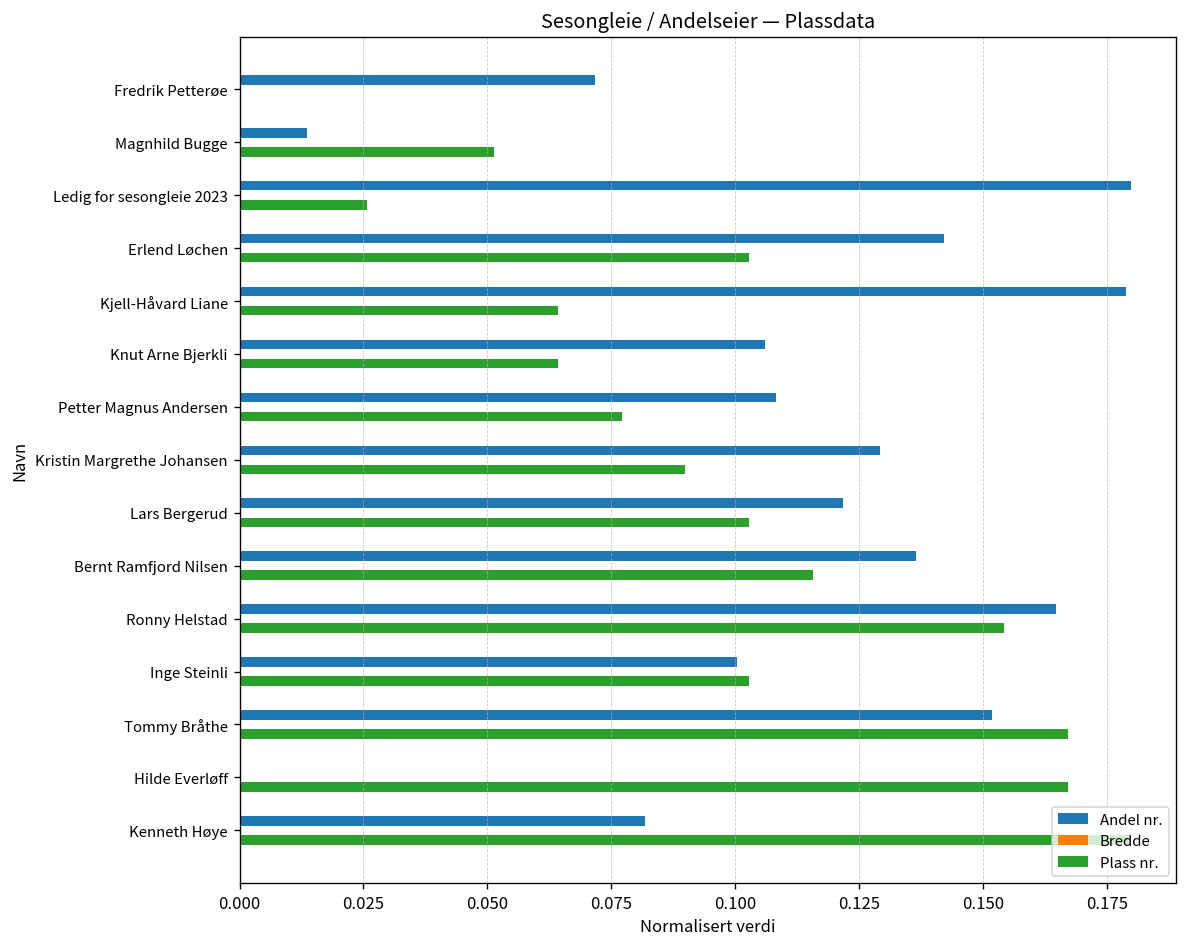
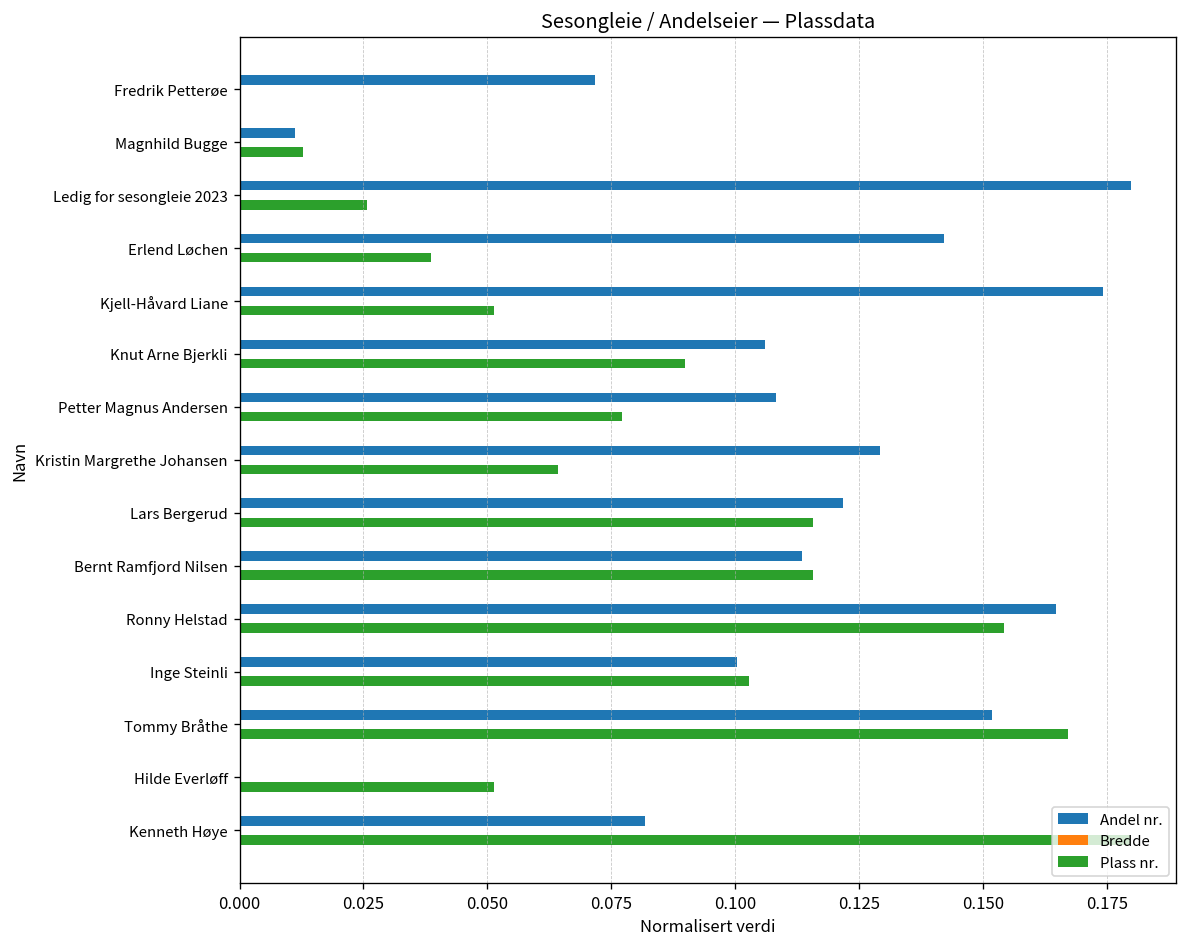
  {
    "Andel nr.": {
      "Fredrik Petterøe": 0.072,
-     "Magnhild Bugge": 0.014,
+     "Magnhild Bugge": 0.011,
      "Ledig for sesongleie 2023": 0.180,
      "Erlend Løchen": 0.142,
-     "Kjell-Håvard Liane": 0.179,
+     "Kjell-Håvard Liane": 0.174,
      "Knut Arne Bjerkli": 0.106,
      "Petter Magnus Andersen": 0.108,
      "Kristin Margrethe Johansen": 0.129,
      "Lars Bergerud": 0.122,
-     "Bernt Ramfjord Nilsen": 0.137,
+     "Bernt Ramfjord Nilsen": 0.113,
      "Ronny Helstad": 0.165,
      "Inge Steinli": 0.100,
      "Tommy Bråthe": 0.152,
      "Hilde Everløff": 0.000,
      "Kenneth Høye": 0.082
    },
    "Bredde": {
      "Fredrik Petterøe": 0.000,
      "Magnhild Bugge": 0.000,
      "Ledig for sesongleie 2023": 0.000,
      "Erlend Løchen": 0.000,
      "Kjell-Håvard Liane": 0.000,
      "Knut Arne Bjerkli": 0.000,
      "Petter Magnus Andersen": 0.000,
      "Kristin Margrethe Johansen": 0.000,
      "Lars Bergerud": 0.000,
      "Bernt Ramfjord Nilsen": 0.000,
      "Ronny Helstad": 0.000,
      "Inge Steinli": 0.000,
      "Tommy Bråthe": 0.000,
      "Hilde Everløff": 0.000,
      "Kenneth Høye": 0.000
    },
    "Plass nr.": {
      "Fredrik Petterøe": 0.000,
-     "Magnhild Bugge": 0.051,
+     "Magnhild Bugge": 0.013,
      "Ledig for sesongleie 2023": 0.026,
-     "Erlend Løchen": 0.103,
-     "Kjell-Håvard Liane": 0.064,
-     "Knut Arne Bjerkli": 0.064,
+     "Erlend Løchen": 0.039,
+     "Kjell-Håvard Liane": 0.051,
+     "Knut Arne Bjerkli": 0.090,
      "Petter Magnus Andersen": 0.077,
-     "Kristin Margrethe Johansen": 0.090,
-     "Lars Bergerud": 0.103,
+     "Kristin Margrethe Johansen": 0.064,
+     "Lars Bergerud": 0.116,
      "Bernt Ramfjord Nilsen": 0.116,
      "Ronny Helstad": 0.154,
      "Inge Steinli": 0.103,
      "Tommy Bråthe": 0.167,
-     "Hilde Everløff": 0.167
+     "Hilde Everløff": 0.051
    }
  }
